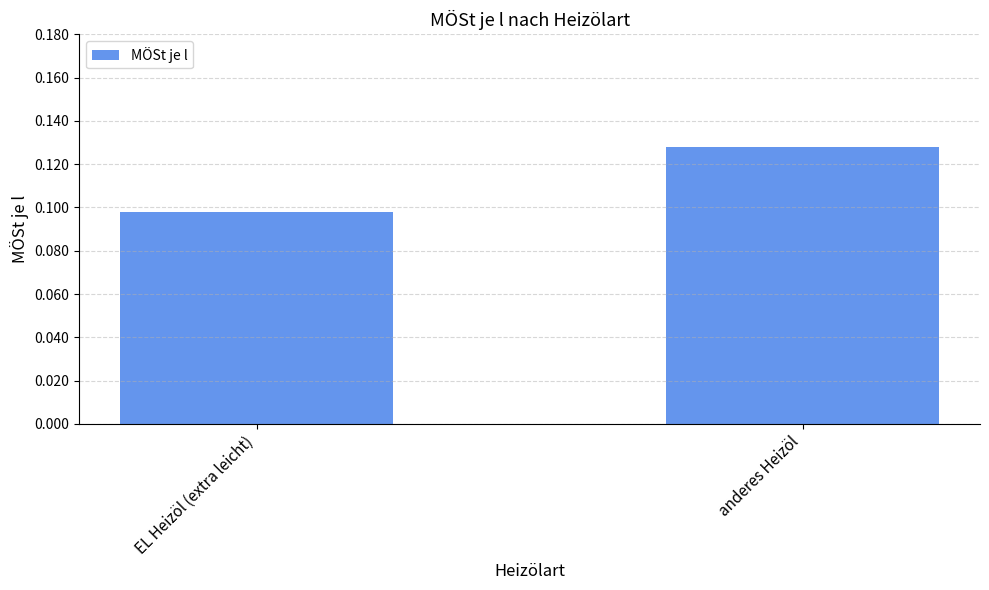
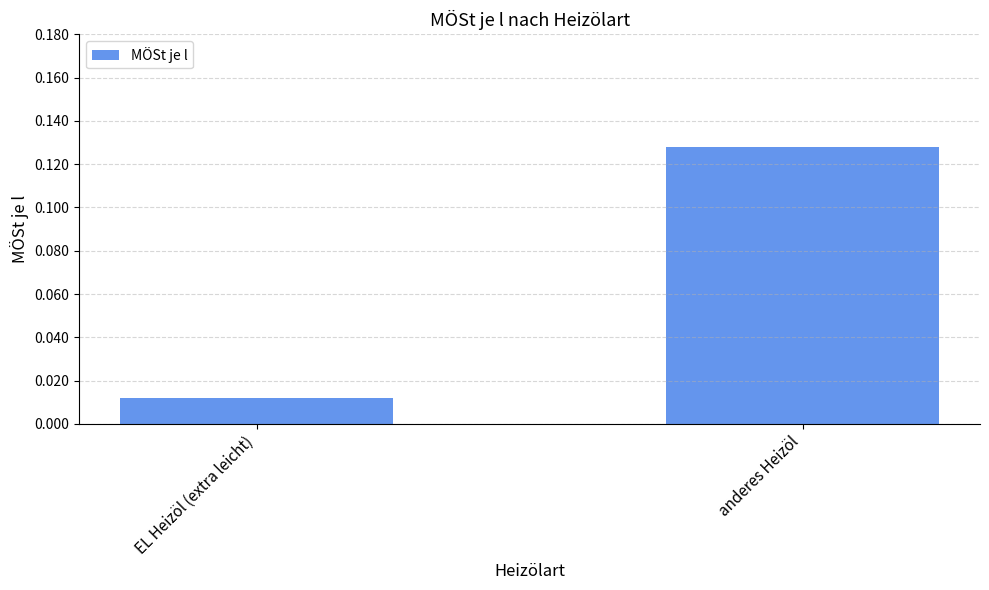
  {
-   "EL Heizöl (extra leicht)": 0.098,
+   "EL Heizöl (extra leicht)": 0.012,
    "anderes Heizöl": 0.128
  }
